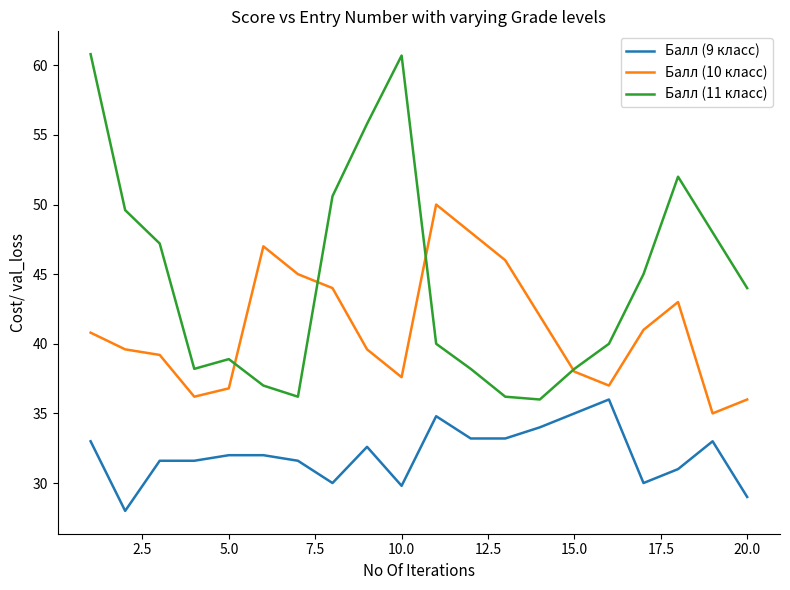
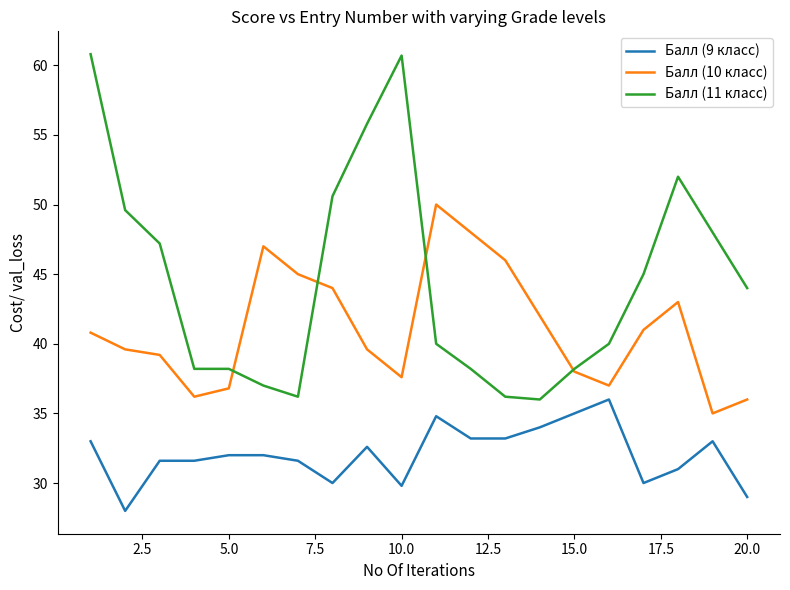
  {
    "Балл (9 класс)": {
      "5.0": 32.0,
      "10.0": 29.8,
      "15.0": 35.0,
      "20.0": 29.0
    },
    "Балл (10 класс)": {
      "5.0": 36.8,
      "10.0": 37.6,
      "15.0": 38.0,
      "20.0": 36.0
    },
    "Балл (11 класс)": {
-     "5.0": 38.9,
+     "5.0": 38.2,
      "10.0": 60.7,
      "15.0": 38.2,
      "20.0": 44.0
    }
  }
